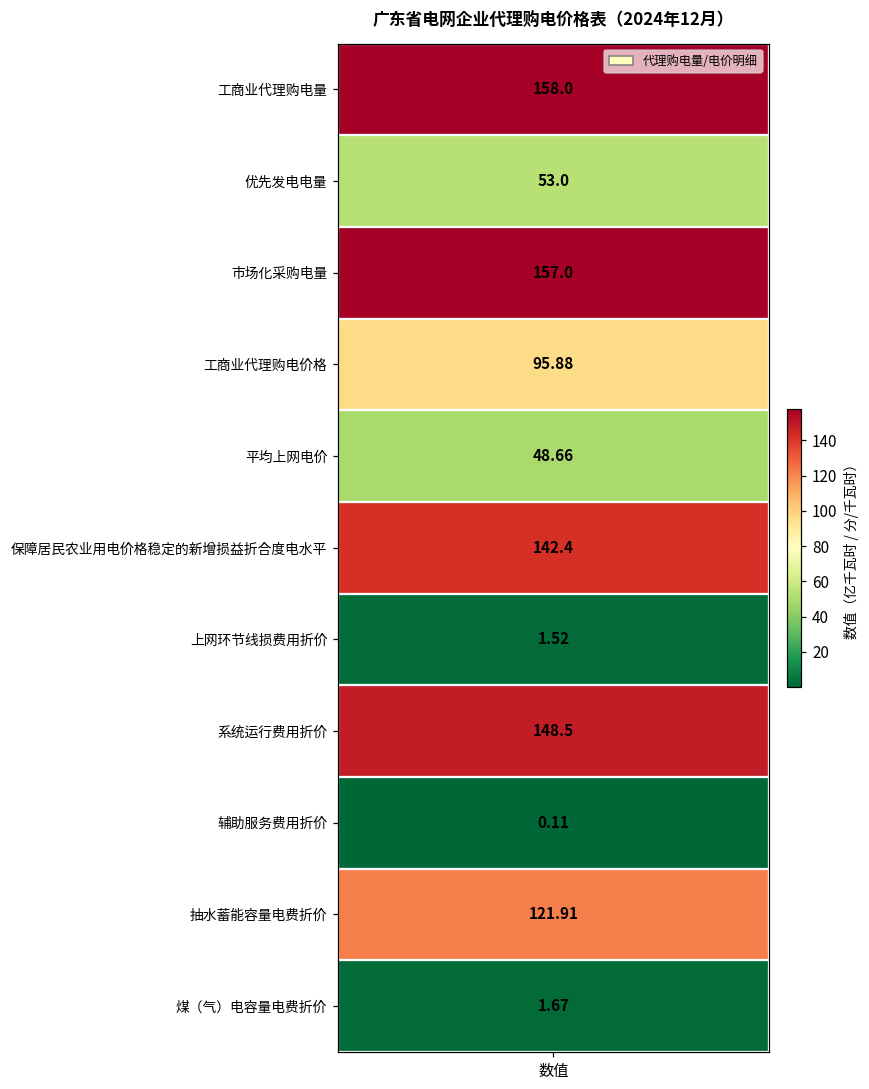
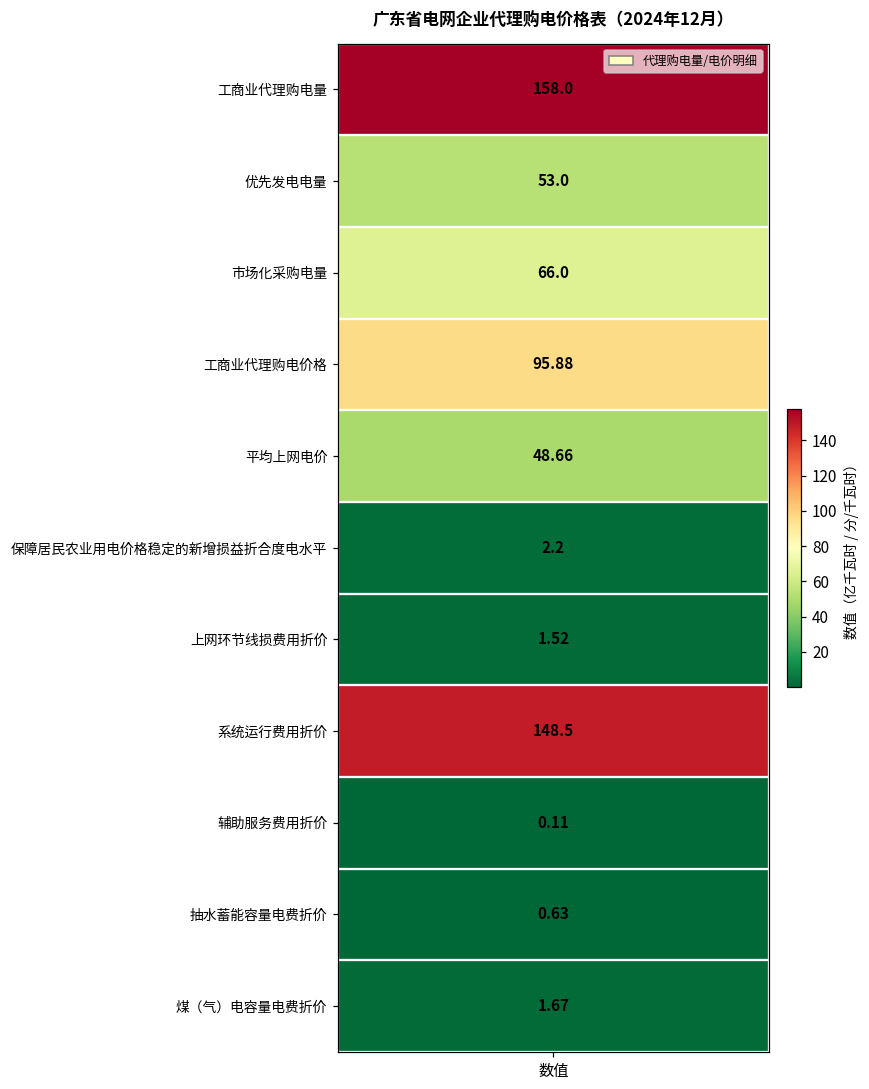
  {
    "工商业代理购电量": {
      "数值": 158.0
    },
    "优先发电电量": {
      "数值": 53.0
    },
    "市场化采购电量": {
-     "数值": 157.0
+     "数值": 66.0
    },
    "工商业代理购电价格": {
      "数值": 95.88
    },
    "平均上网电价": {
      "数值": 48.66
    },
    "保障居民农业用电价格稳定的新增损益折合度电水平": {
-     "数值": 142.4
+     "数值": 2.2
    },
    "上网环节线损费用折价": {
      "数值": 1.52
    },
    "系统运行费用折价": {
      "数值": 148.5
    },
    "辅助服务费用折价": {
      "数值": 0.11
    },
    "抽水蓄能容量电费折价": {
-     "数值": 121.91
+     "数值": 0.63
    },
    "煤（气）电容量电费折价": {
      "数值": 1.67
    }
  }
